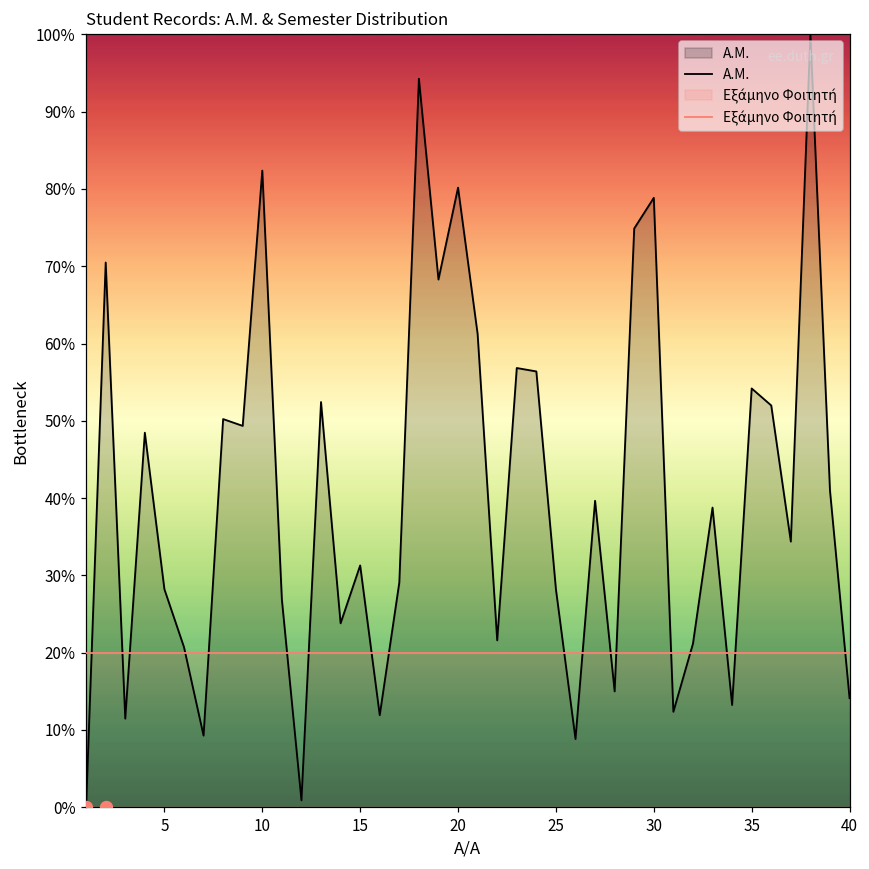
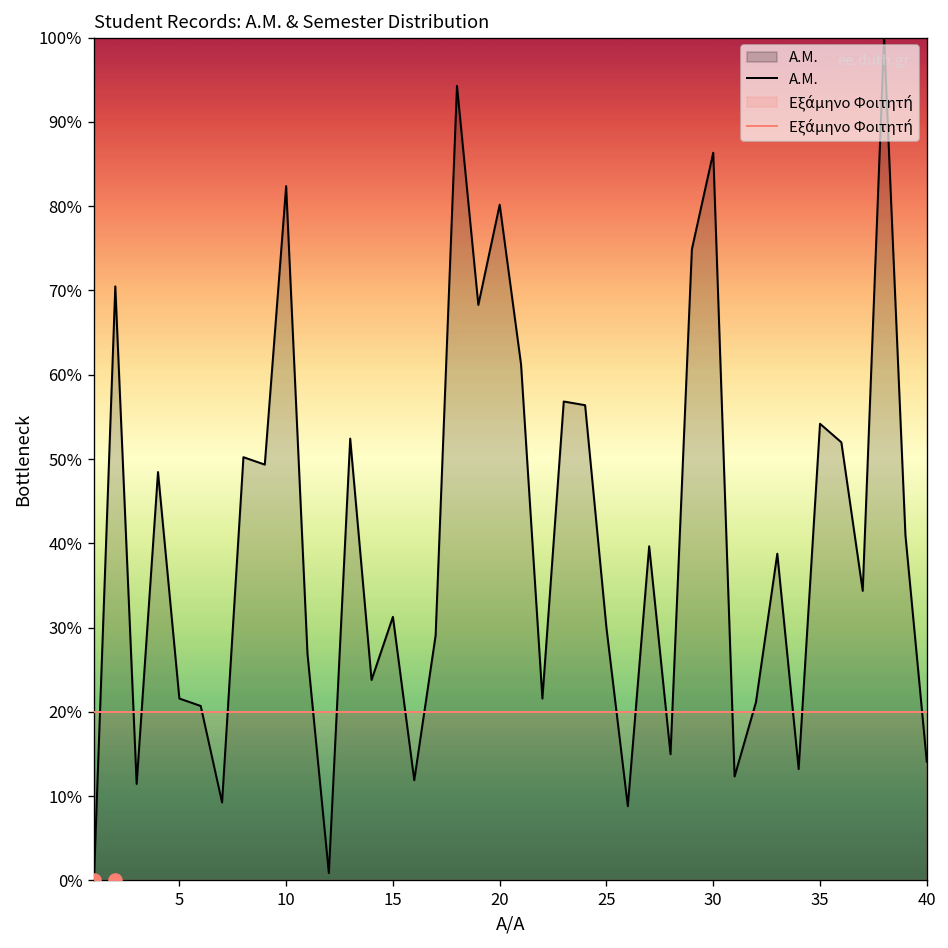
  {
    "A.M.": {
-     "5": "28%",
+     "5": "22%",
      "10": "82%",
      "15": "31%",
      "20": "80%",
-     "25": "28%",
-     "30": "79%",
+     "25": "30%",
+     "30": "86%",
      "35": "54%",
      "40": "14%"
    }
  }
